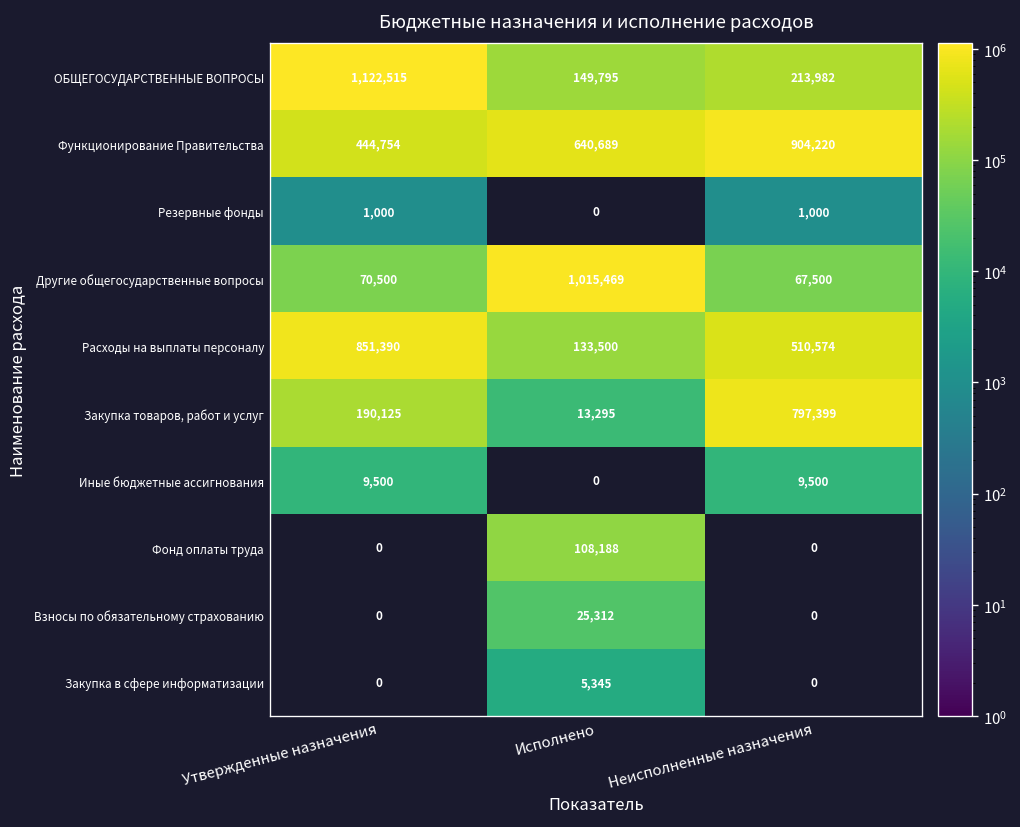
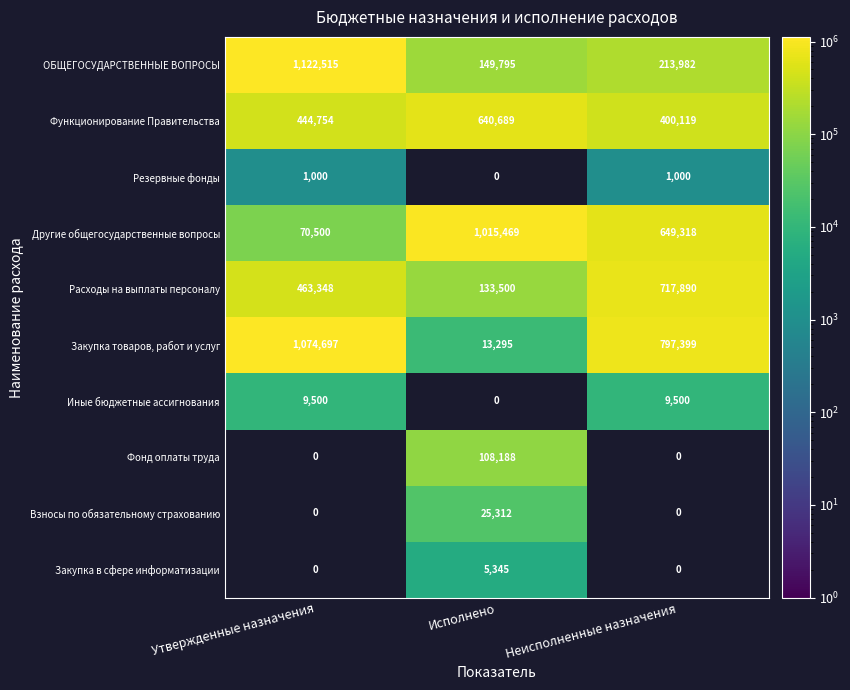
  {
    "ОБЩЕГОСУДАРСТВЕННЫЕ ВОПРОСЫ": {
      "Утвержденные назначения": "1,122,515",
      "Исполнено": "149,795",
      "Неисполненные назначения": "213,982"
    },
    "Функционирование Правительства": {
      "Утвержденные назначения": "444,754",
      "Исполнено": "640,689",
-     "Неисполненные назначения": "904,220"
+     "Неисполненные назначения": "400,119"
    },
    "Резервные фонды": {
      "Утвержденные назначения": "1,000",
      "Неисполненные назначения": "1,000"
    },
    "Другие общегосударственные вопросы": {
      "Утвержденные назначения": "70,500",
      "Исполнено": "1,015,469",
-     "Неисполненные назначения": "67,500"
+     "Неисполненные назначения": "649,318"
    },
    "Расходы на выплаты персоналу": {
-     "Утвержденные назначения": "851,390",
+     "Утвержденные назначения": "463,348",
      "Исполнено": "133,500",
-     "Неисполненные назначения": "510,574"
+     "Неисполненные назначения": "717,890"
    },
    "Закупка товаров, работ и услуг": {
-     "Утвержденные назначения": "190,125",
+     "Утвержденные назначения": "1,074,697",
      "Исполнено": "13,295",
      "Неисполненные назначения": "797,399"
    },
    "Иные бюджетные ассигнования": {
      "Утвержденные назначения": "9,500",
      "Неисполненные назначения": "9,500"
    },
    "Фонд оплаты труда": {
      "Исполнено": "108,188"
    },
    "Взносы по обязательному страхованию": {
      "Исполнено": "25,312"
    },
    "Закупка в сфере информатизации": {
      "Исполнено": "5,345"
    }
  }
